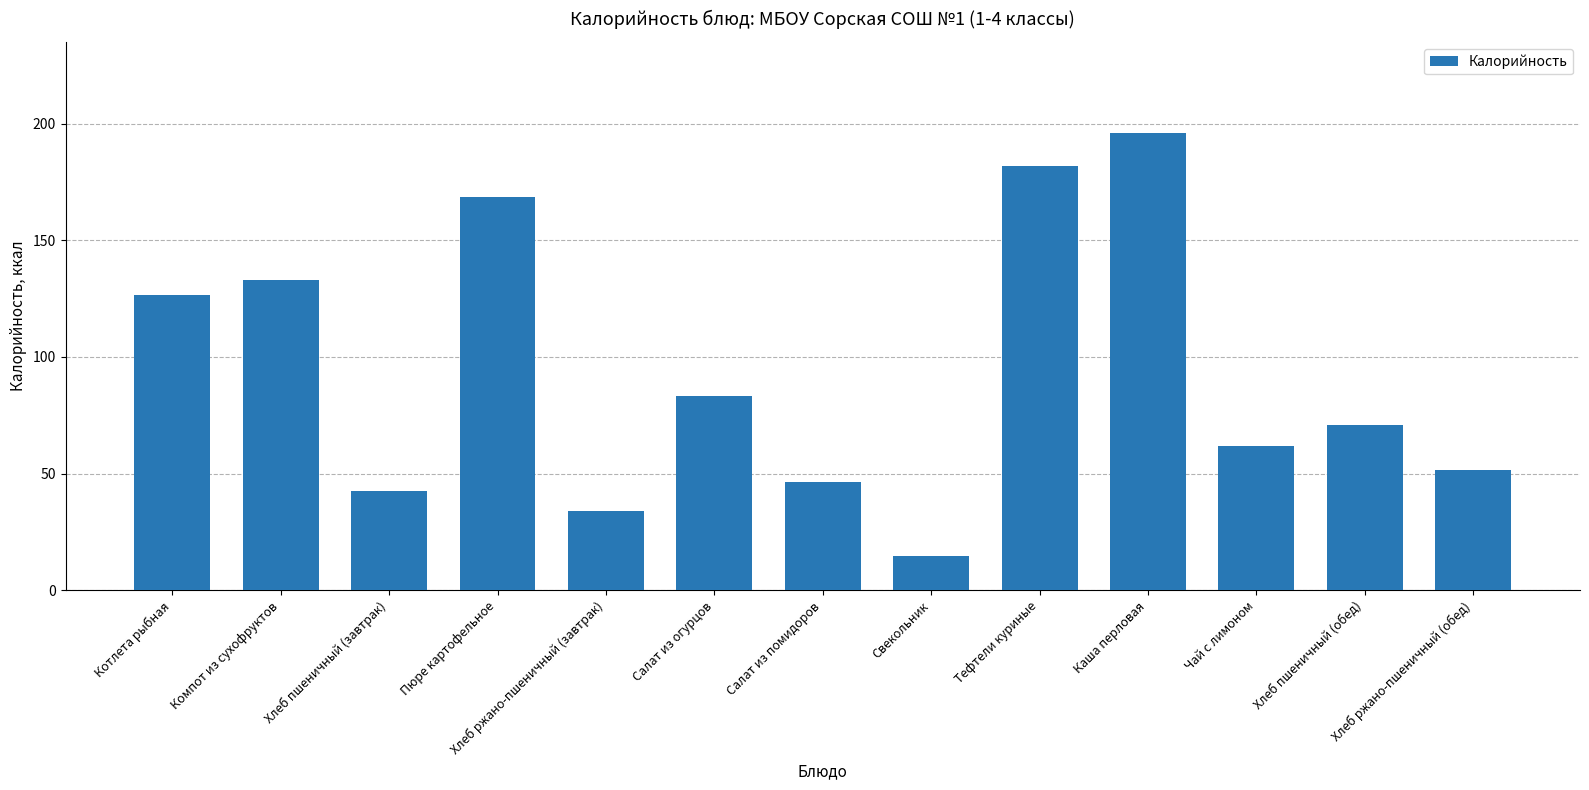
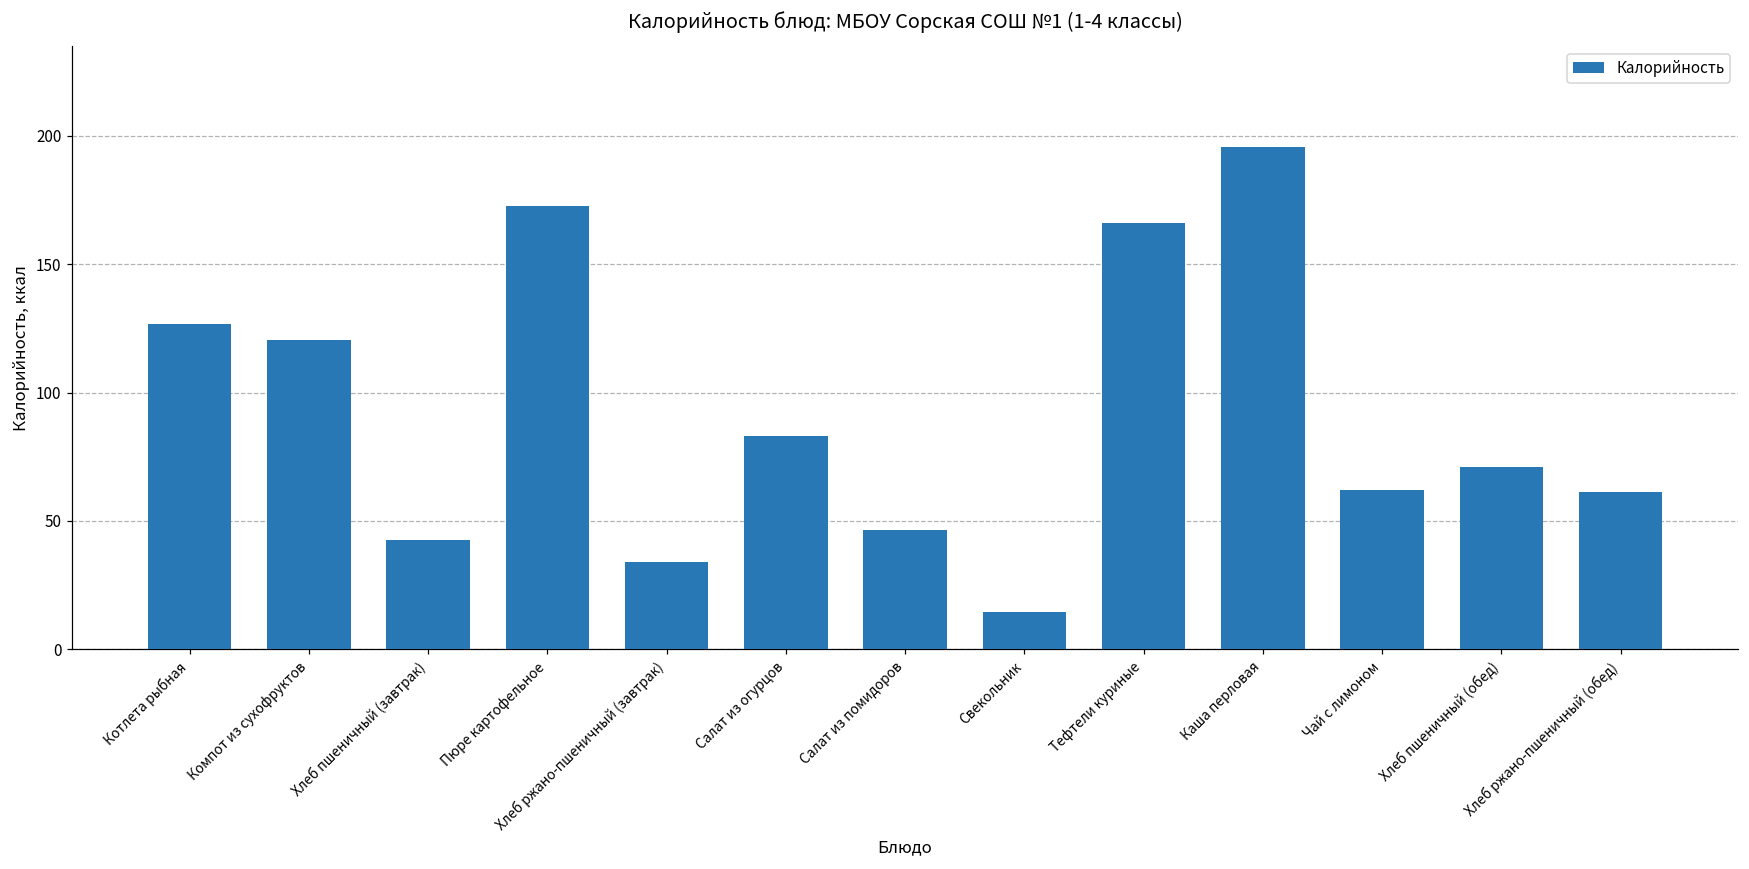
  {
    "Котлета рыбная": 127,
-   "Компот из сухофруктов": 133,
+   "Компот из сухофруктов": 121,
    "Хлеб пшеничный (завтрак)": 43,
-   "Пюре картофельное": 169,
+   "Пюре картофельное": 173,
    "Хлеб ржано-пшеничный (завтрак)": 34,
    "Салат из огурцов": 83,
    "Салат из помидоров": 47,
    "Свекольник": 15,
-   "Тефтели куриные": 182,
+   "Тефтели куриные": 166,
    "Каша перловая": 196,
    "Чай с лимоном": 62,
    "Хлеб пшеничный (обед)": 71,
-   "Хлеб ржано-пшеничный (обед)": 52
+   "Хлеб ржано-пшеничный (обед)": 61
  }
